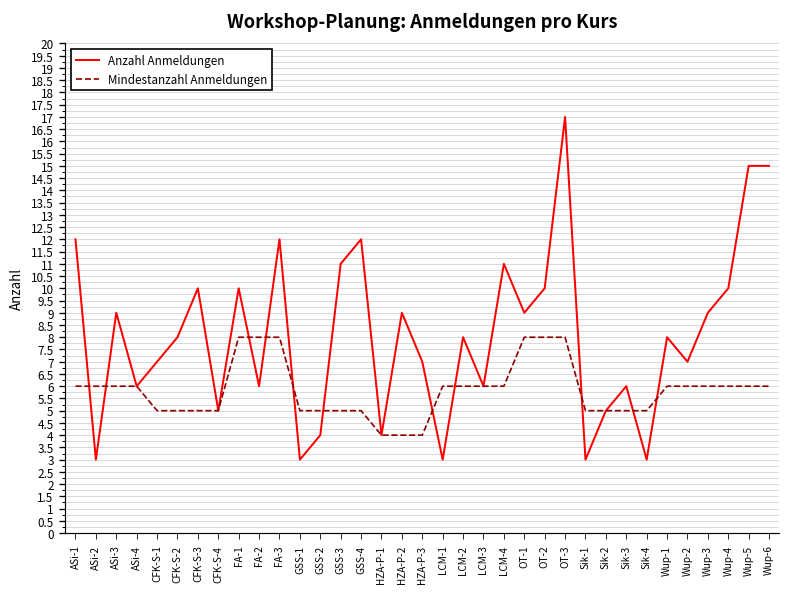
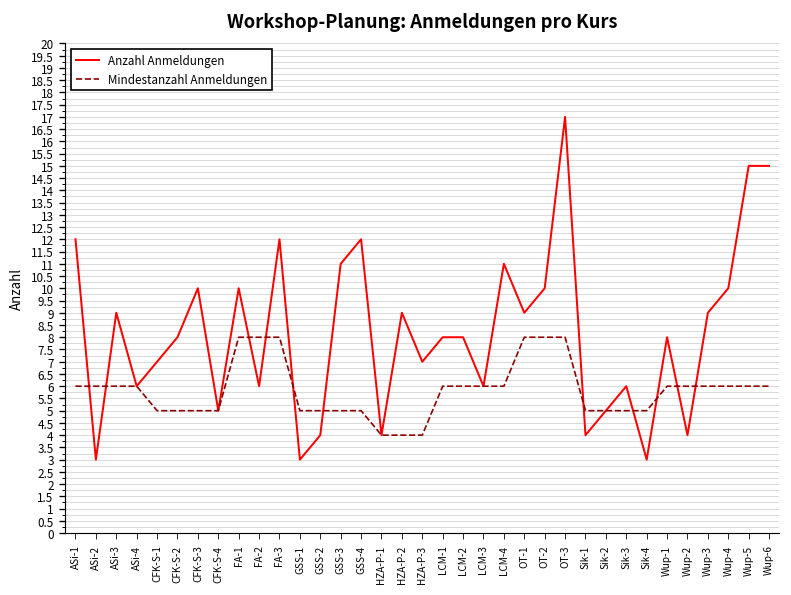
  {
    "Anzahl Anmeldungen": {
      "ASi-1": 12,
      "ASi-2": 3,
      "ASi-3": 9,
      "CFK-S-1": 7,
      "CFK-S-2": 8,
      "CFK-S-3": 10,
      "FA-1": 10,
      "FA-2": 6,
      "FA-3": 12,
      "GSS-1": 3,
      "GSS-2": 4,
      "GSS-3": 11,
      "GSS-4": 12,
      "HZA-P-2": 9,
      "HZA-P-3": 7,
-     "LCM-1": 3,
+     "LCM-1": 8,
      "LCM-2": 8,
      "LCM-4": 11,
      "OT-1": 9,
      "OT-2": 10,
      "OT-3": 17,
-     "Sik-1": 3,
+     "Sik-1": 4,
      "Sik-3": 6,
      "Sik-4": 3,
      "Wup-1": 8,
-     "Wup-2": 7,
+     "Wup-2": 4,
      "Wup-3": 9,
      "Wup-4": 10,
      "Wup-5": 15,
      "Wup-6": 15
    },
    "Mindestanzahl Anmeldungen": {
      "ASi-1": 6,
      "ASi-2": 6,
      "ASi-3": 6,
      "CFK-S-1": 5,
      "CFK-S-2": 5,
      "CFK-S-3": 5,
      "FA-1": 8,
      "FA-2": 8,
      "FA-3": 8,
      "GSS-1": 5,
      "GSS-2": 5,
      "GSS-3": 5,
      "GSS-4": 5,
      "HZA-P-2": 4,
      "HZA-P-3": 4,
      "LCM-1": 6,
      "LCM-2": 6,
      "LCM-4": 6,
      "OT-1": 8,
      "OT-2": 8,
      "OT-3": 8,
      "Sik-1": 5,
      "Sik-3": 5,
      "Sik-4": 5,
      "Wup-1": 6,
      "Wup-2": 6,
      "Wup-3": 6,
      "Wup-4": 6,
      "Wup-5": 6,
      "Wup-6": 6
    }
  }
